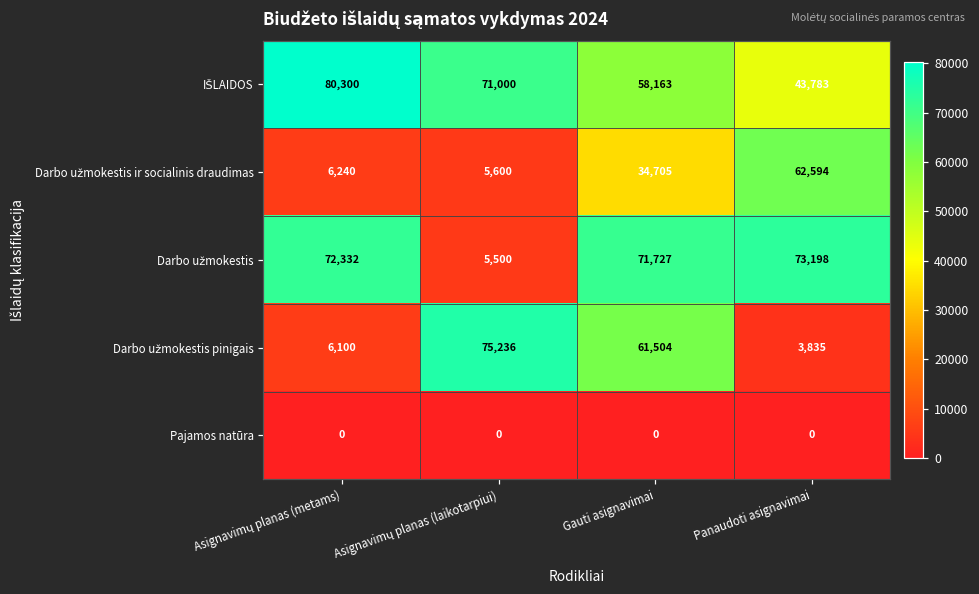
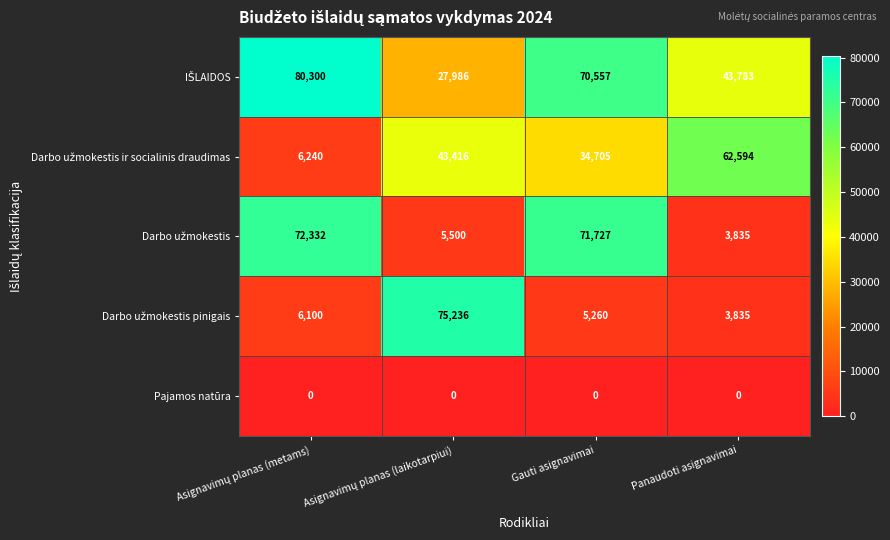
  {
    "IŠLAIDOS": {
      "Asignavimų planas (metams)": "80,300",
-     "Asignavimų planas (laikotarpiui)": "71,000",
-     "Gauti asignavimai": "58,163",
+     "Asignavimų planas (laikotarpiui)": "27,986",
+     "Gauti asignavimai": "70,557",
      "Panaudoti asignavimai": "43,783"
    },
    "Darbo užmokestis ir socialinis draudimas": {
      "Asignavimų planas (metams)": "6,240",
-     "Asignavimų planas (laikotarpiui)": "5,600",
+     "Asignavimų planas (laikotarpiui)": "43,416",
      "Gauti asignavimai": "34,705",
      "Panaudoti asignavimai": "62,594"
    },
    "Darbo užmokestis": {
      "Asignavimų planas (metams)": "72,332",
      "Asignavimų planas (laikotarpiui)": "5,500",
      "Gauti asignavimai": "71,727",
-     "Panaudoti asignavimai": "73,198"
+     "Panaudoti asignavimai": "3,835"
    },
    "Darbo užmokestis pinigais": {
      "Asignavimų planas (metams)": "6,100",
      "Asignavimų planas (laikotarpiui)": "75,236",
-     "Gauti asignavimai": "61,504",
+     "Gauti asignavimai": "5,260",
      "Panaudoti asignavimai": "3,835"
    },
    "Pajamos natūra": {
      "Asignavimų planas (metams)": "0",
      "Asignavimų planas (laikotarpiui)": "0",
      "Gauti asignavimai": "0",
      "Panaudoti asignavimai": "0"
    }
  }
